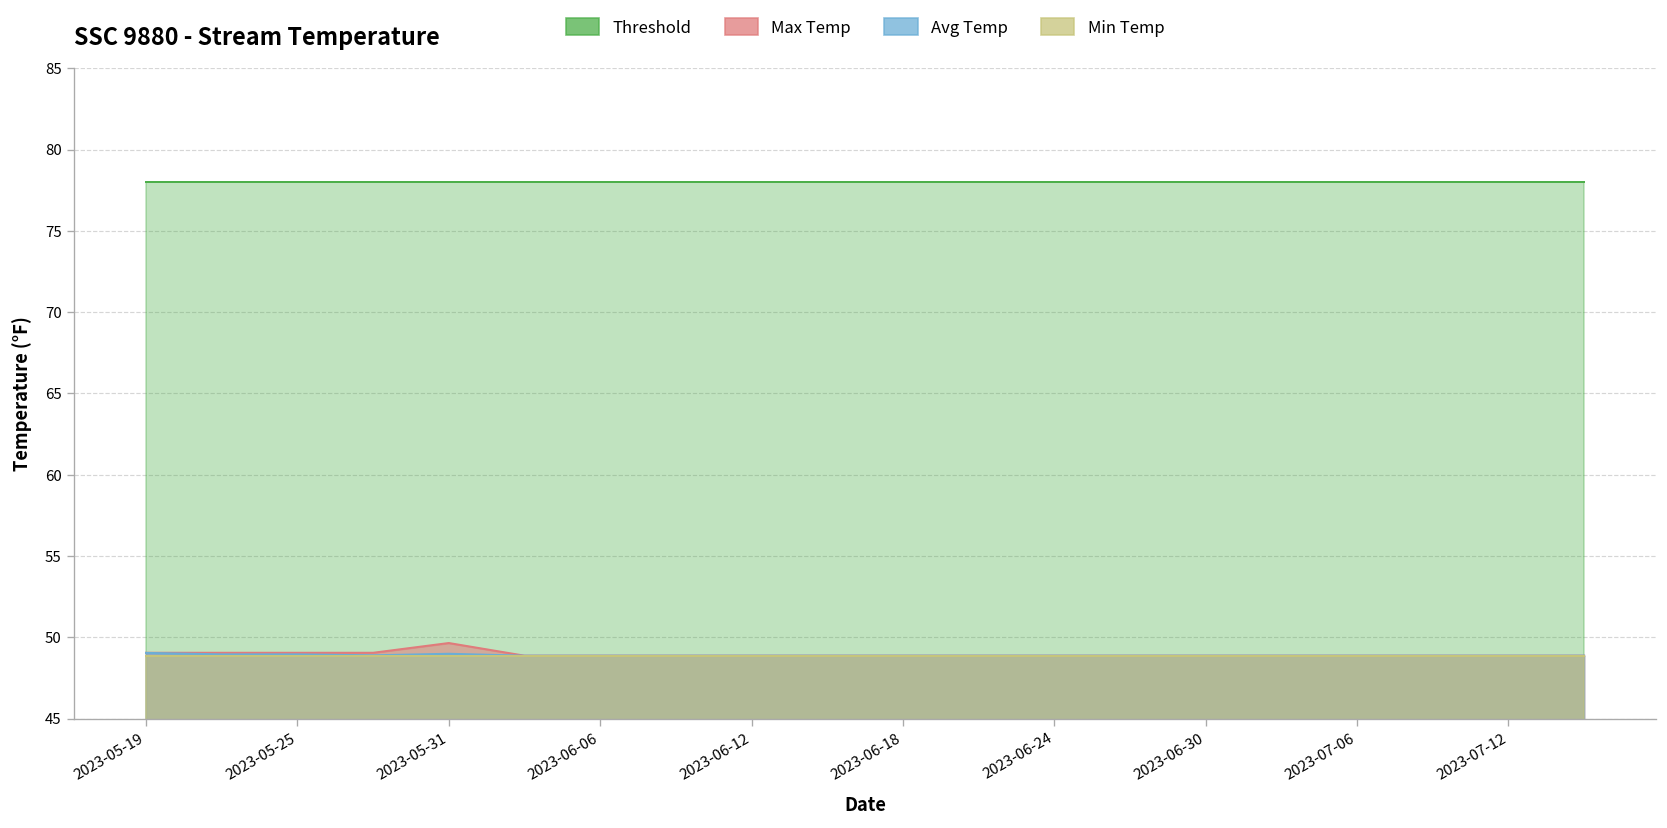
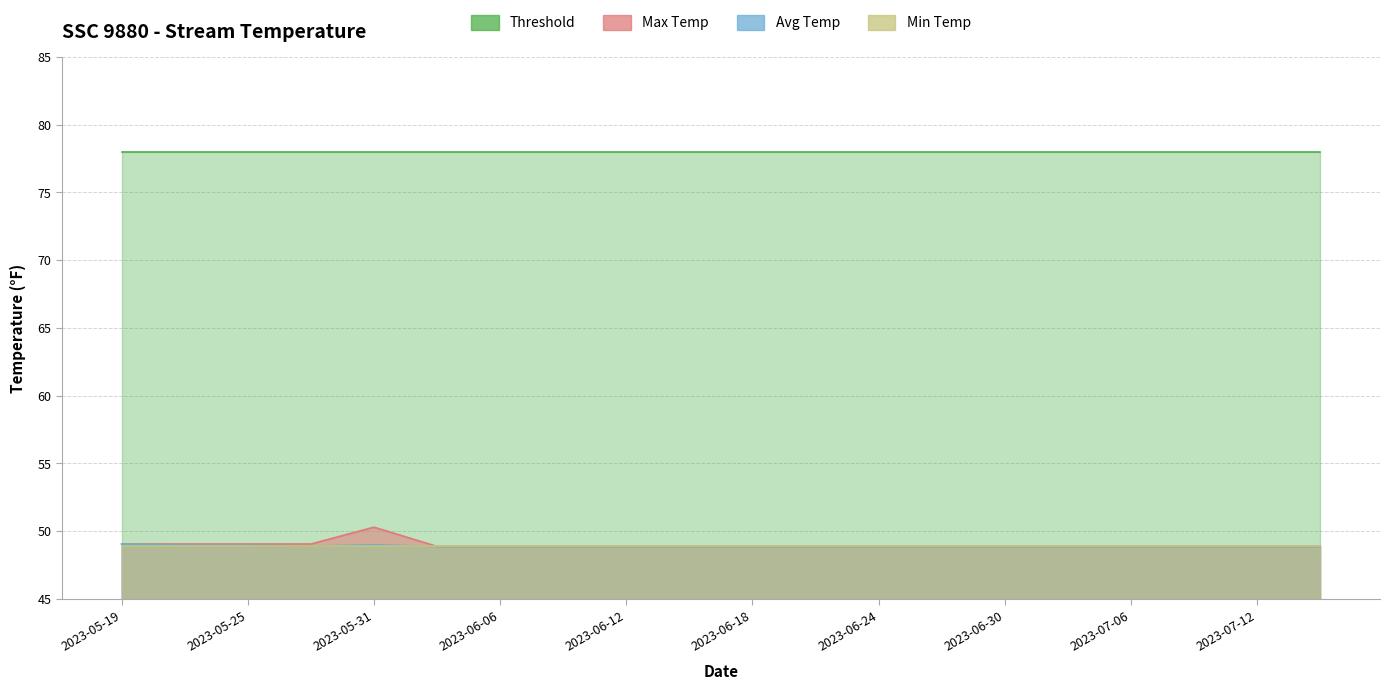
  {
    "Max Temp": {
-     "2023-05-31": 49.7
+     "2023-05-31": 50.3
    }
  }
